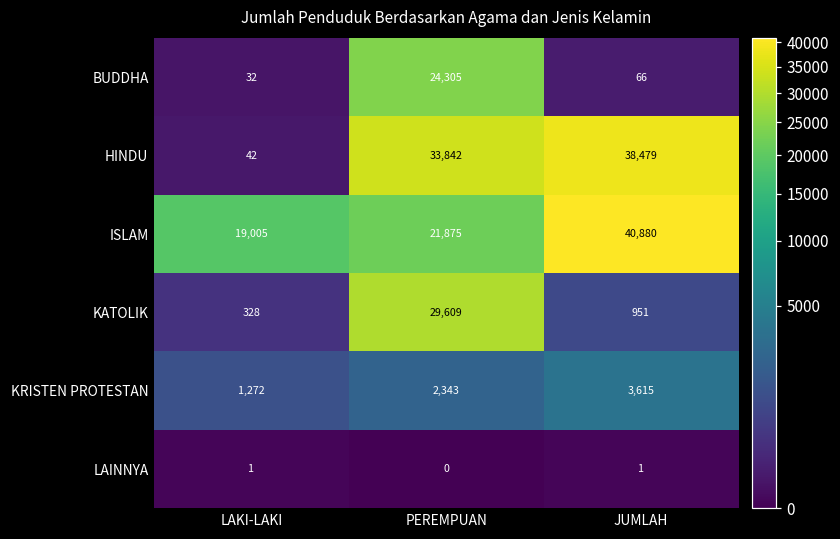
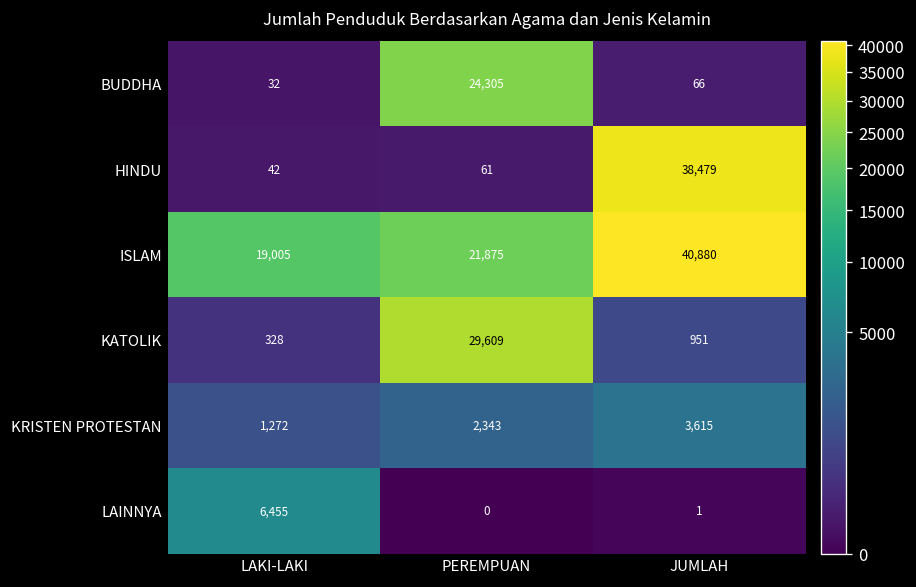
  {
    "BUDDHA": {
      "LAKI-LAKI": "32",
      "PEREMPUAN": "24,305",
      "JUMLAH": "66"
    },
    "HINDU": {
      "LAKI-LAKI": "42",
-     "PEREMPUAN": "33,842",
+     "PEREMPUAN": "61",
      "JUMLAH": "38,479"
    },
    "ISLAM": {
      "LAKI-LAKI": "19,005",
      "PEREMPUAN": "21,875",
      "JUMLAH": "40,880"
    },
    "KATOLIK": {
      "LAKI-LAKI": "328",
      "PEREMPUAN": "29,609",
      "JUMLAH": "951"
    },
    "KRISTEN PROTESTAN": {
      "LAKI-LAKI": "1,272",
      "PEREMPUAN": "2,343",
      "JUMLAH": "3,615"
    },
    "LAINNYA": {
-     "LAKI-LAKI": "1",
+     "LAKI-LAKI": "6,455",
      "PEREMPUAN": "0",
      "JUMLAH": "1"
    }
  }
